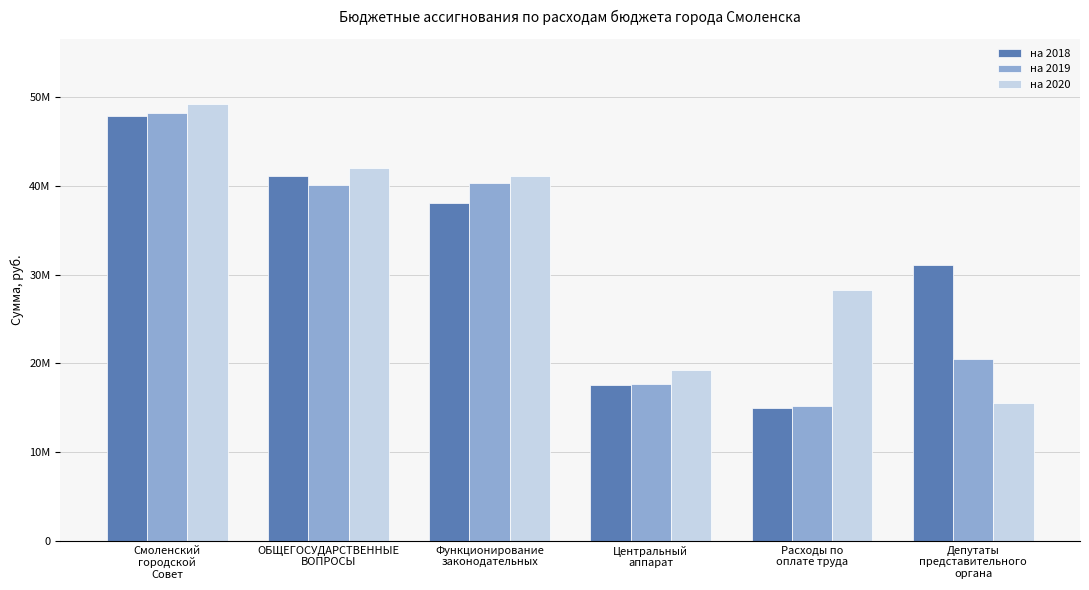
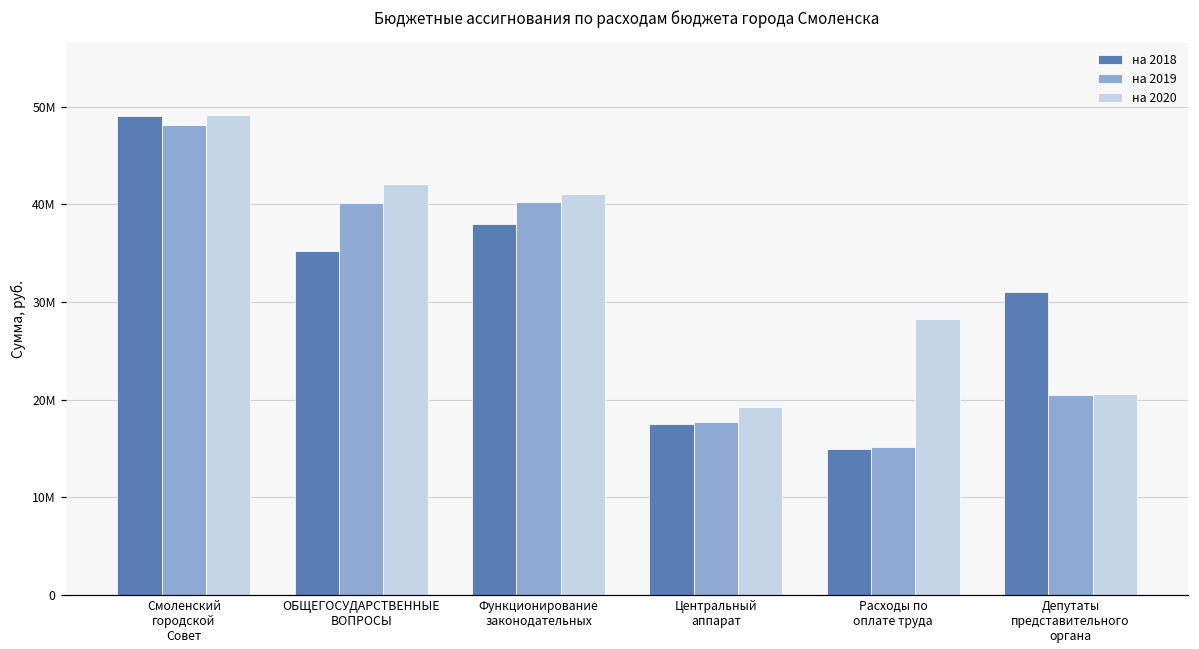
  {
    "на 2018": {
-     "Смоленский городской Совет": 48000000,
-     "ОБЩЕГОСУДАРСТВЕННЫЕ ВОПРОСЫ": 41000000,
+     "Смоленский городской Совет": 49000000,
+     "ОБЩЕГОСУДАРСТВЕННЫЕ ВОПРОСЫ": 35000000,
      "Функционирование законодательных": 38000000,
      "Центральный аппарат": 18000000,
      "Расходы по оплате труда": 15000000,
      "Депутаты представительного органа": 31000000
    },
    "на 2019": {
      "Смоленский городской Совет": 48000000,
      "ОБЩЕГОСУДАРСТВЕННЫЕ ВОПРОСЫ": 40000000,
      "Функционирование законодательных": 40000000,
      "Центральный аппарат": 18000000,
      "Расходы по оплате труда": 15000000,
      "Депутаты представительного органа": 20000000
    },
    "на 2020": {
      "Смоленский городской Совет": 49000000,
      "ОБЩЕГОСУДАРСТВЕННЫЕ ВОПРОСЫ": 42000000,
      "Функционирование законодательных": 41000000,
      "Центральный аппарат": 19000000,
      "Расходы по оплате труда": 28000000,
-     "Депутаты представительного органа": 16000000
+     "Депутаты представительного органа": 21000000
    }
  }
